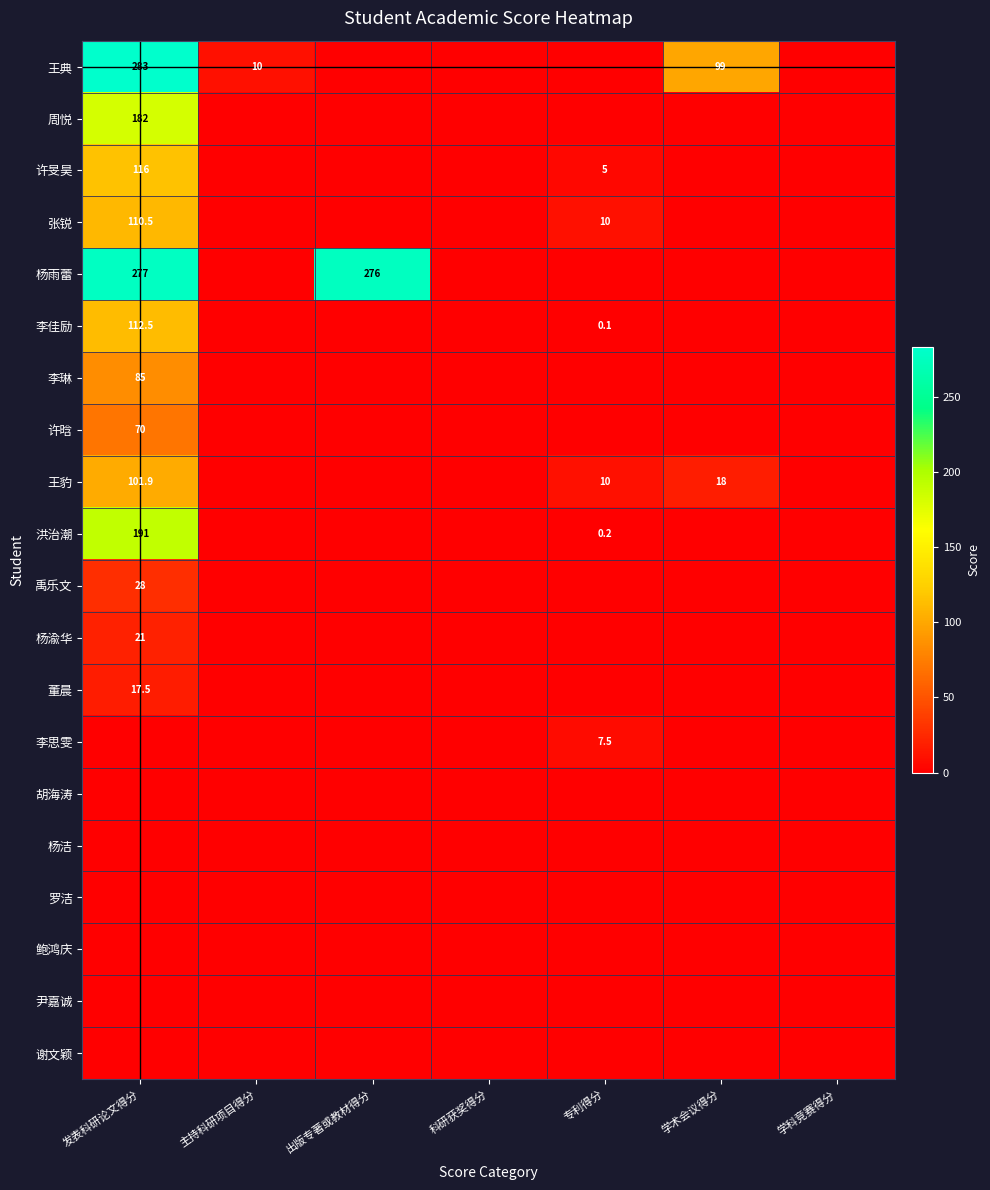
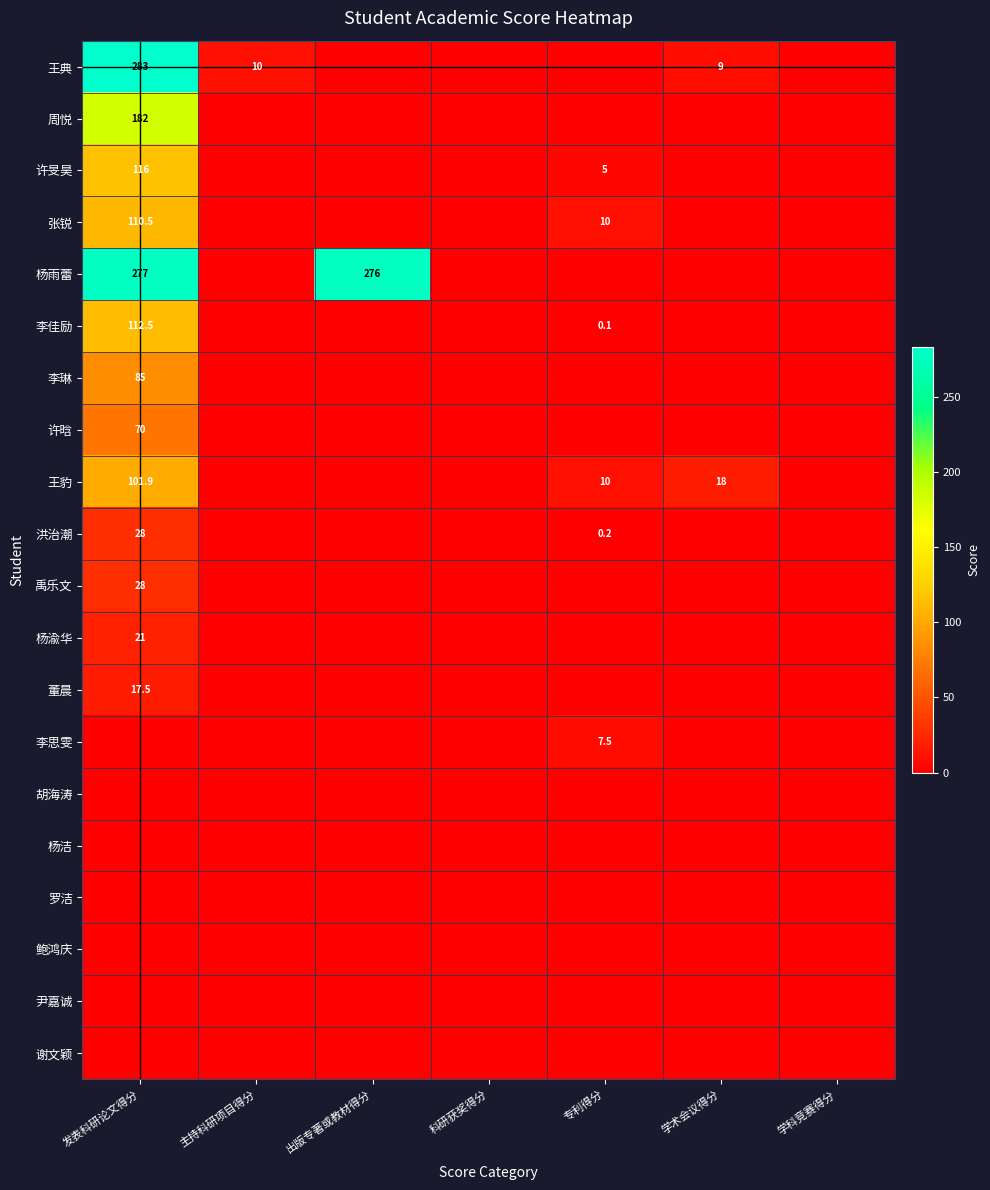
  {
    "王典": {
      "发表科研论文得分": 283,
      "主持科研项目得分": 10,
-     "学术会议得分": 99
+     "学术会议得分": 9
    },
    "周悦": {
      "发表科研论文得分": 182
    },
    "许旻昊": {
      "发表科研论文得分": 116,
      "专利得分": 5
    },
    "张锐": {
      "发表科研论文得分": 110.5,
      "专利得分": 10
    },
    "杨雨蕾": {
      "发表科研论文得分": 277,
      "出版专著或教材得分": 276
    },
    "李佳励": {
      "发表科研论文得分": 112.5,
      "专利得分": 0.1
    },
    "李琳": {
      "发表科研论文得分": 85
    },
    "许晗": {
      "发表科研论文得分": 70
    },
    "王豹": {
      "发表科研论文得分": 101.9,
      "专利得分": 10,
      "学术会议得分": 18
    },
    "洪治潮": {
-     "发表科研论文得分": 191,
+     "发表科研论文得分": 28,
      "专利得分": 0.2
    },
    "禹乐文": {
      "发表科研论文得分": 28
    },
    "杨渝华": {
      "发表科研论文得分": 21
    },
    "董晨": {
      "发表科研论文得分": 17.5
    },
    "李思雯": {
      "专利得分": 7.5
    }
  }
